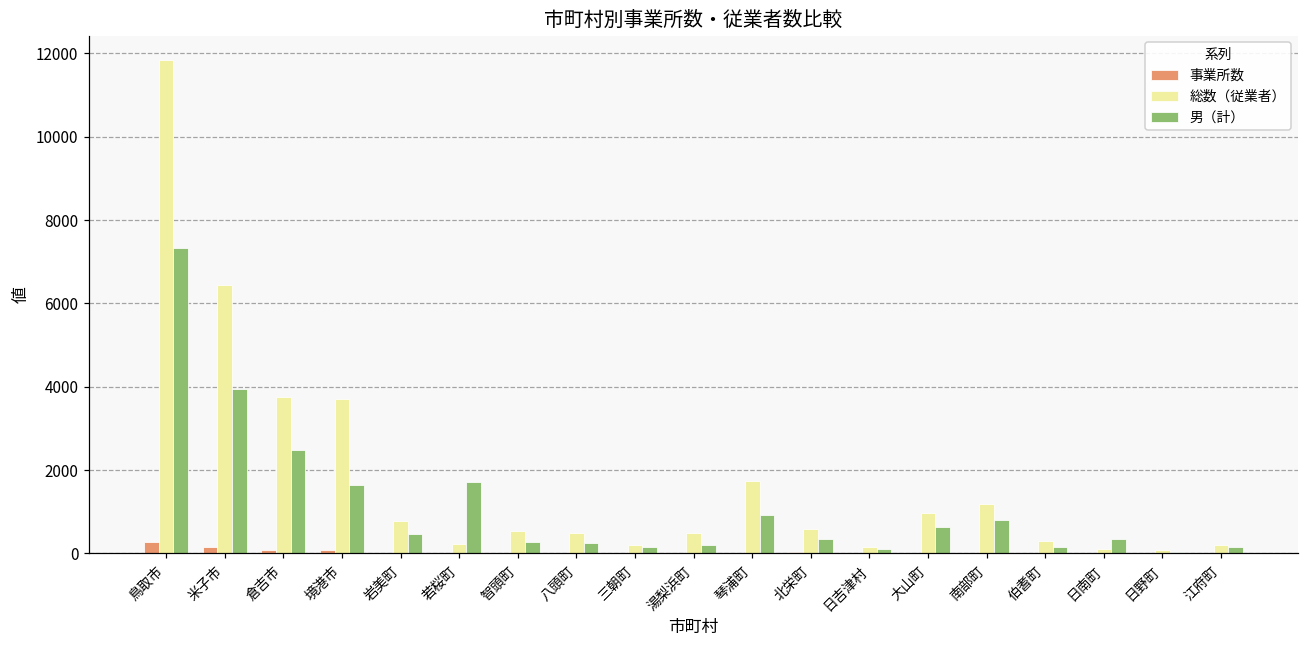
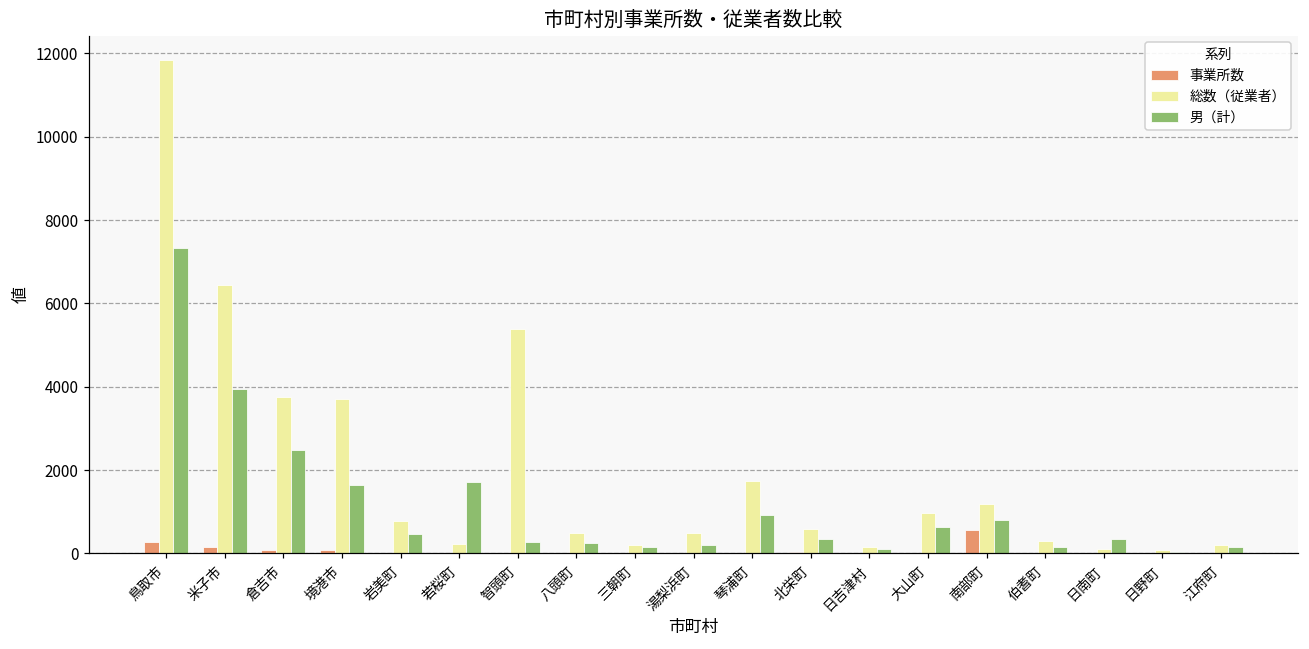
  {
    "事業所数": {
      "鳥取市": 300,
      "米子市": 200,
      "倉吉市": 100,
      "境港市": 100,
-     "南部町": 0
+     "南部町": 600
    },
    "総数（従業者）": {
      "鳥取市": 11800,
      "米子市": 6400,
      "倉吉市": 3800,
      "境港市": 3700,
      "岩美町": 800,
      "若桜町": 200,
-     "智頭町": 500,
+     "智頭町": 5400,
      "八頭町": 500,
      "三朝町": 200,
      "湯梨浜町": 500,
      "琴浦町": 1700,
      "北栄町": 600,
      "日吉津村": 200,
      "大山町": 1000,
      "南部町": 1200,
      "伯耆町": 300,
      "日南町": 100,
      "日野町": 100,
      "江府町": 200
    },
    "男（計）": {
      "鳥取市": 7300,
      "米子市": 3900,
      "倉吉市": 2500,
      "境港市": 1700,
      "岩美町": 500,
      "若桜町": 1700,
      "智頭町": 300,
      "八頭町": 200,
      "三朝町": 200,
      "湯梨浜町": 200,
      "琴浦町": 900,
      "北栄町": 300,
      "日吉津村": 100,
      "大山町": 600,
      "南部町": 800,
      "伯耆町": 200,
      "日南町": 300,
      "江府町": 100
    }
  }
